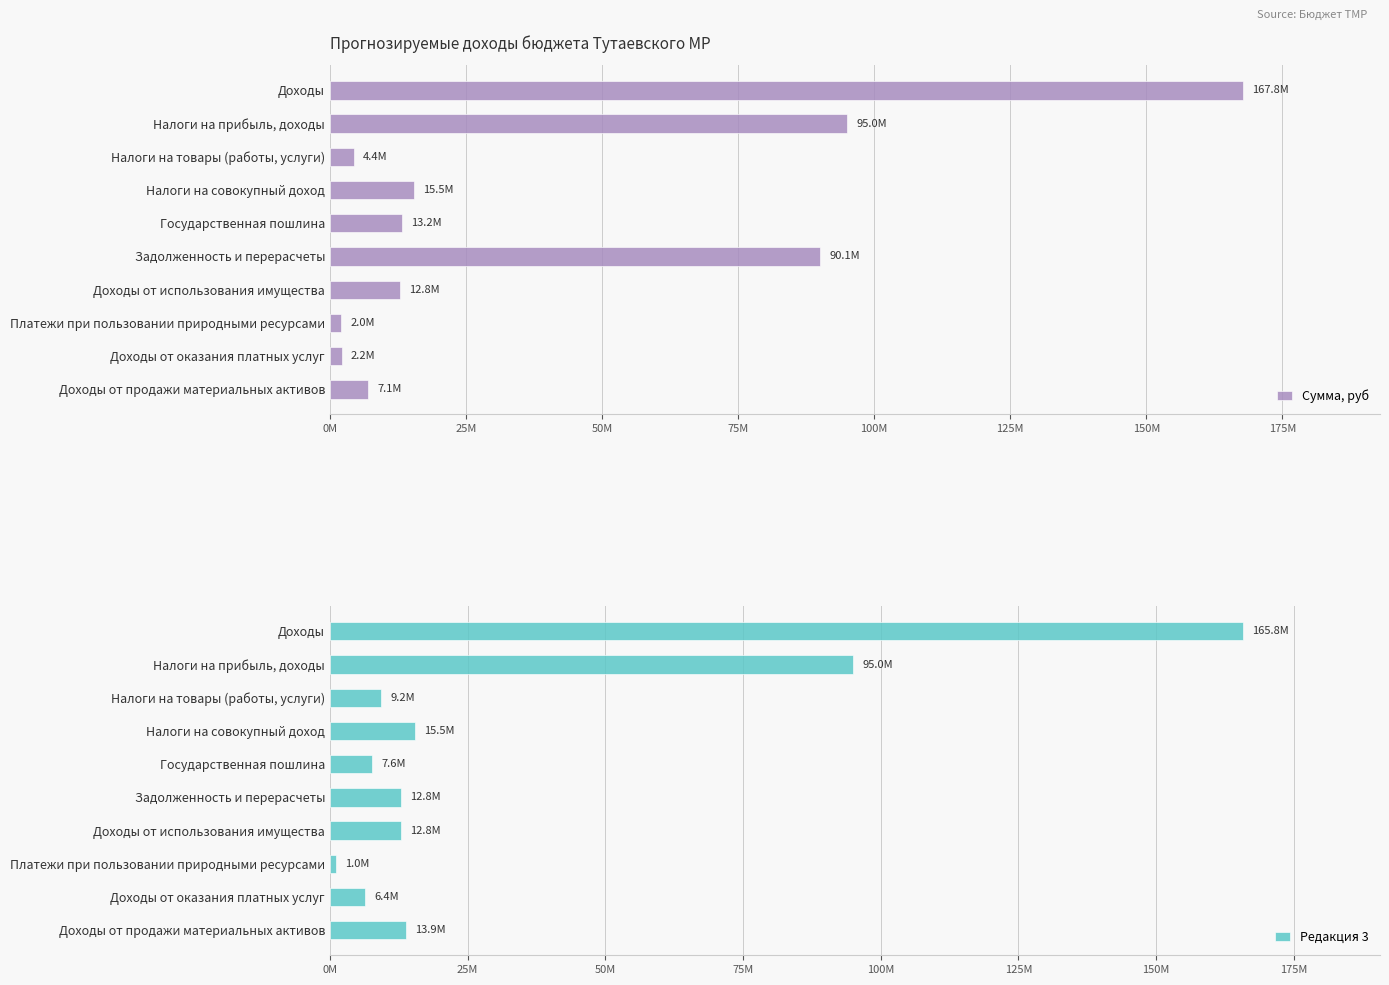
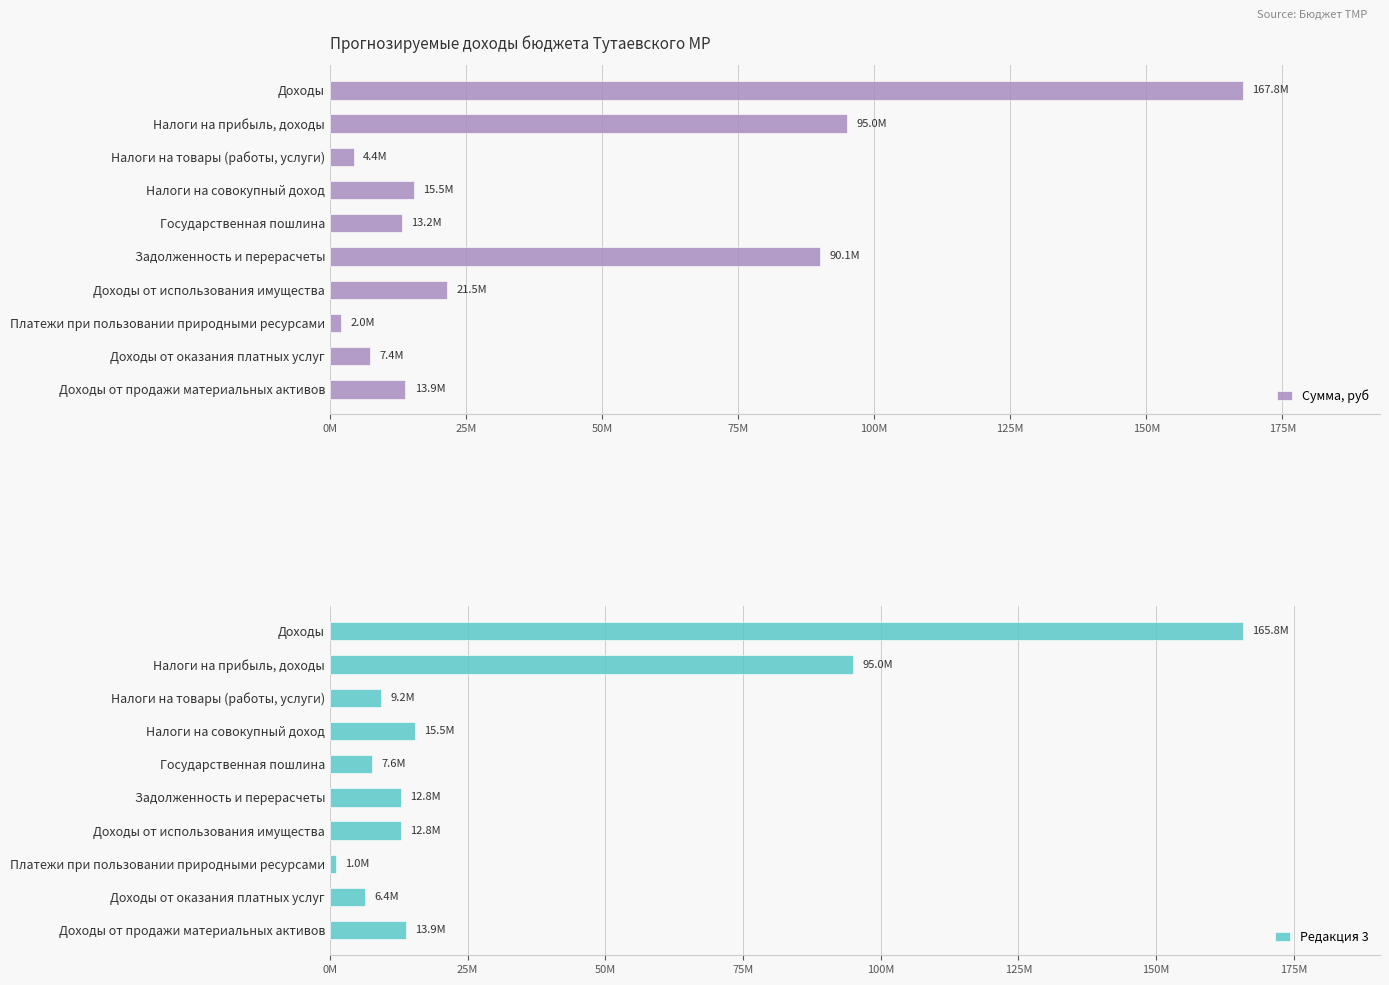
  {
    "Прогнозируемые доходы бюджета Тутаевского МР": {
      "Доходы": "167.8M",
      "Налоги на прибыль, доходы": "95.0M",
      "Налоги на товары (работы, услуги)": "4.4M",
      "Налоги на совокупный доход": "15.5M",
      "Государственная пошлина": "13.2M",
      "Задолженность и перерасчеты": "90.1M",
-     "Доходы от использования имущества": "12.8M",
+     "Доходы от использования имущества": "21.5M",
      "Платежи при пользовании природными ресурсами": "2.0M",
-     "Доходы от оказания платных услуг": "2.2M",
-     "Доходы от продажи материальных активов": "7.1M"
+     "Доходы от оказания платных услуг": "7.4M",
+     "Доходы от продажи материальных активов": "13.9M"
    }
  }
